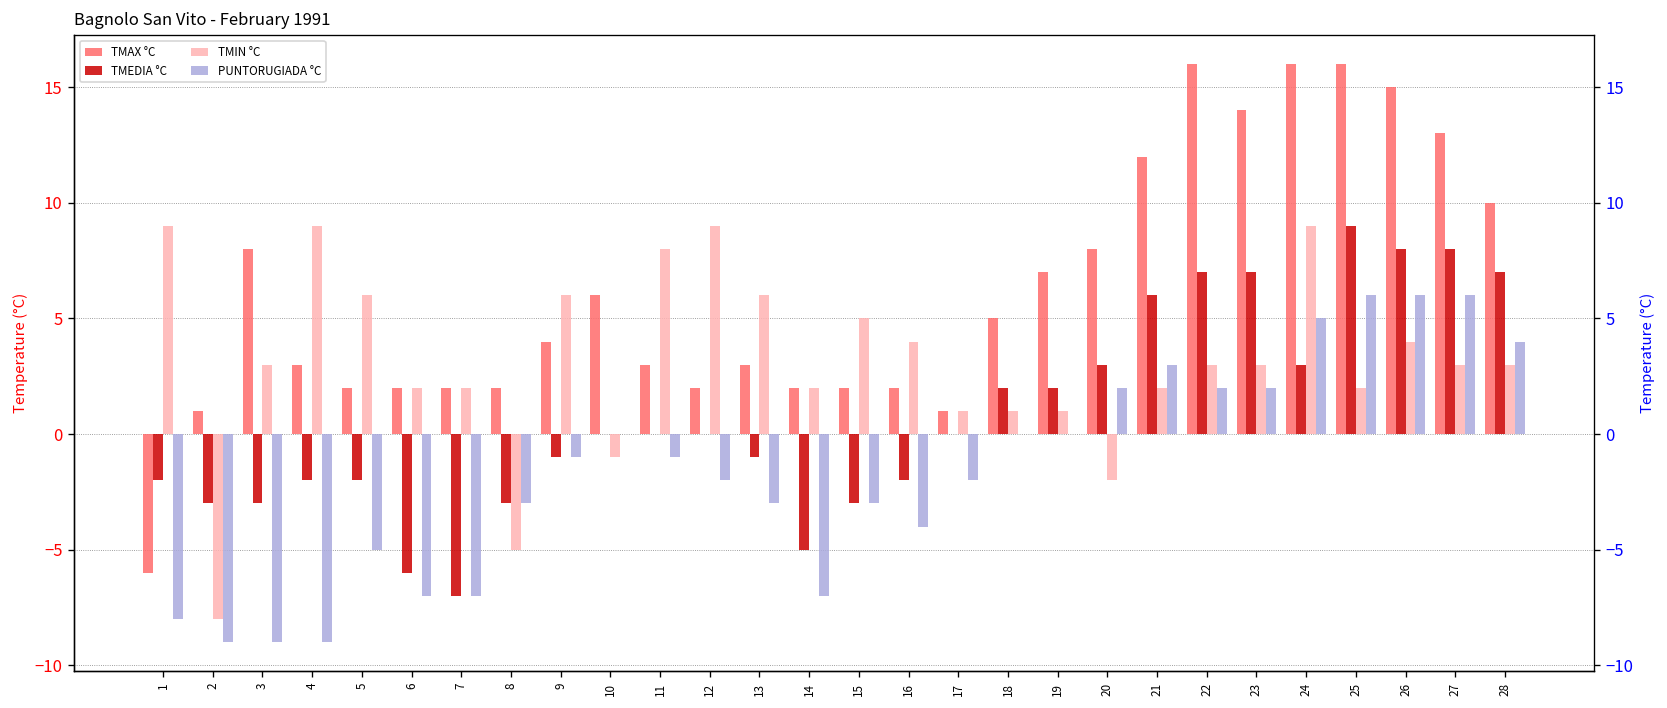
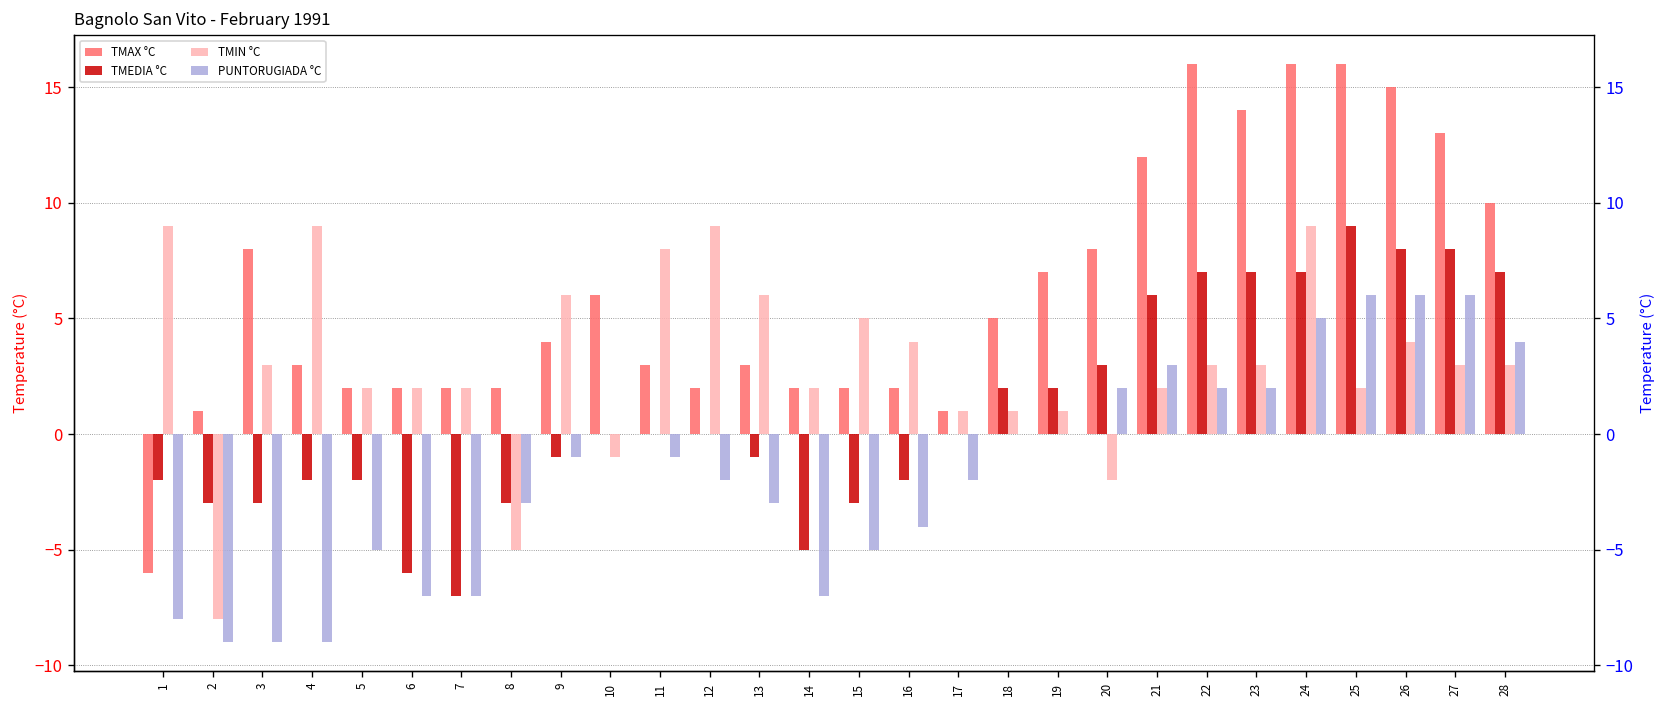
  {
    "TMAX °C": {
      "1": -6,
      "2": 1,
      "3": 8,
      "4": 3,
      "5": 2,
      "6": 2,
      "7": 2,
      "8": 2,
      "9": 4,
      "10": 6,
      "11": 3,
      "12": 2,
      "13": 3,
      "14": 2,
      "15": 2,
      "16": 2,
      "17": 1,
      "18": 5,
      "19": 7,
      "20": 8,
      "21": 12,
      "22": 16,
      "23": 14,
      "24": 16,
      "25": 16,
      "26": 15,
      "27": 13,
      "28": 10
    },
    "TMEDIA °C": {
      "1": -2,
      "2": -3,
      "3": -3,
      "4": -2,
      "5": -2,
      "6": -6,
      "7": -7,
      "8": -3,
      "9": -1,
      "10": 0,
      "11": 0,
      "12": 0,
      "13": -1,
      "14": -5,
      "15": -3,
      "16": -2,
      "17": 0,
      "18": 2,
      "19": 2,
      "20": 3,
      "21": 6,
      "22": 7,
      "23": 7,
-     "24": 3,
+     "24": 7,
      "25": 9,
      "26": 8,
      "27": 8,
      "28": 7
    },
    "TMIN °C": {
      "1": 9,
      "2": -8,
      "3": 3,
      "4": 9,
-     "5": 6,
+     "5": 2,
      "6": 2,
      "7": 2,
      "8": -5,
      "9": 6,
      "10": -1,
      "11": 8,
      "12": 9,
      "13": 6,
      "14": 2,
      "15": 5,
      "16": 4,
      "17": 1,
      "18": 1,
      "19": 1,
      "20": -2,
      "21": 2,
      "22": 3,
      "23": 3,
      "24": 9,
      "25": 2,
      "26": 4,
      "27": 3,
      "28": 3
    },
    "PUNTORUGIADA °C": {
      "1": -8,
      "2": -9,
      "3": -9,
      "4": -9,
      "5": -5,
      "6": -7,
      "7": -7,
      "8": -3,
      "9": -1,
      "10": 0,
      "11": -1,
      "12": -2,
      "13": -3,
      "14": -7,
-     "15": -3,
+     "15": -5,
      "16": -4,
      "17": -2,
      "18": 0,
      "19": 0,
      "20": 2,
      "21": 3,
      "22": 2,
      "23": 2,
      "24": 5,
      "25": 6,
      "26": 6,
      "27": 6,
      "28": 4
    }
  }
